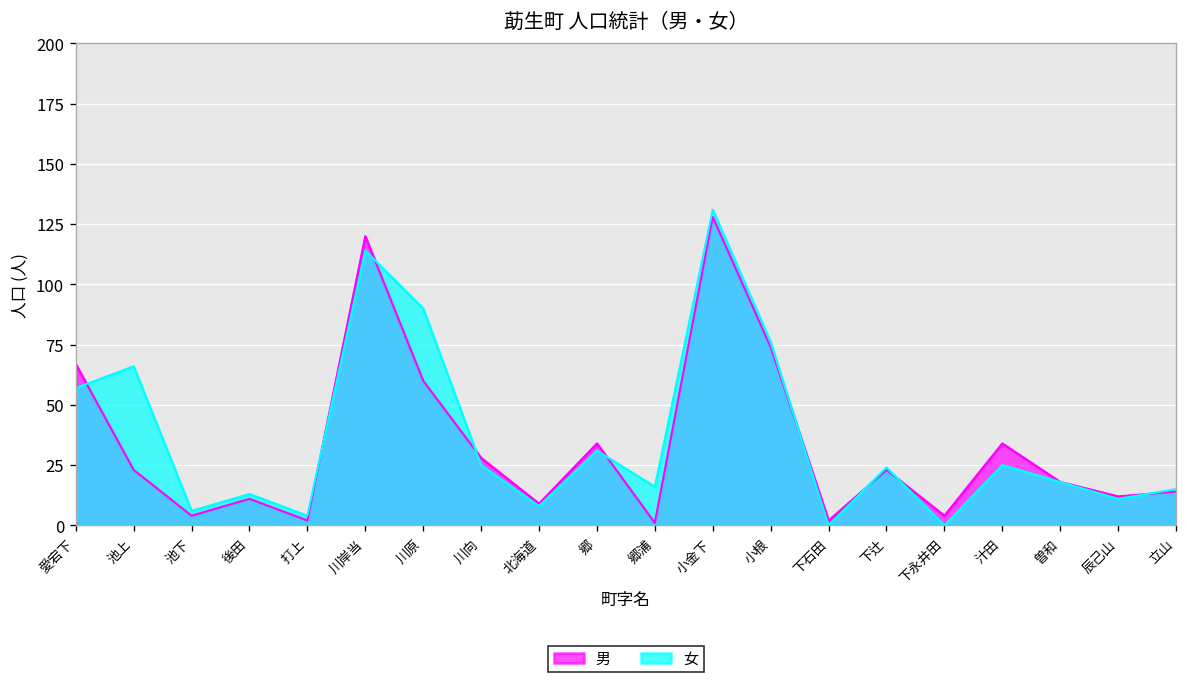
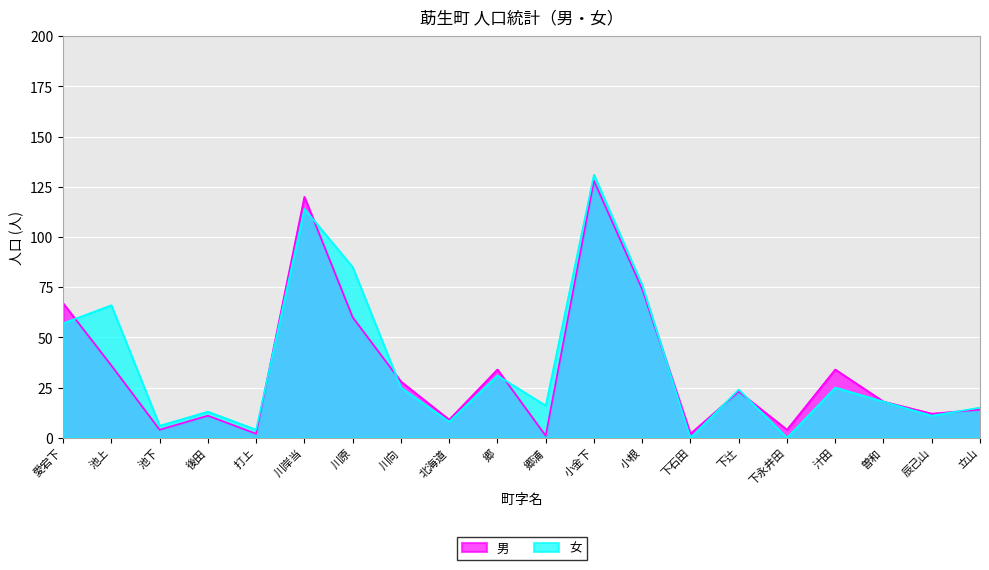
  {
    "男": {
      "愛宕下": 67,
-     "池上": 23,
+     "池上": 36,
      "池下": 4,
      "後田": 11,
      "打上": 2,
      "川岸当": 120,
      "川原": 60,
      "川向": 28,
      "郷": 34,
      "郷浦": 1,
      "小金下": 128,
      "小根": 74,
      "下石田": 2,
      "下永井田": 4,
      "汁田": 34
    },
    "女": {
      "愛宕下": 57,
      "池上": 66,
      "池下": 6,
      "後田": 13,
      "打上": 4,
      "川岸当": 114,
-     "川原": 90,
+     "川原": 85,
      "川向": 25,
      "郷": 31,
      "郷浦": 16,
      "小金下": 131,
      "小根": 76,
      "下石田": 0,
      "下永井田": 0,
      "汁田": 25
    }
  }
